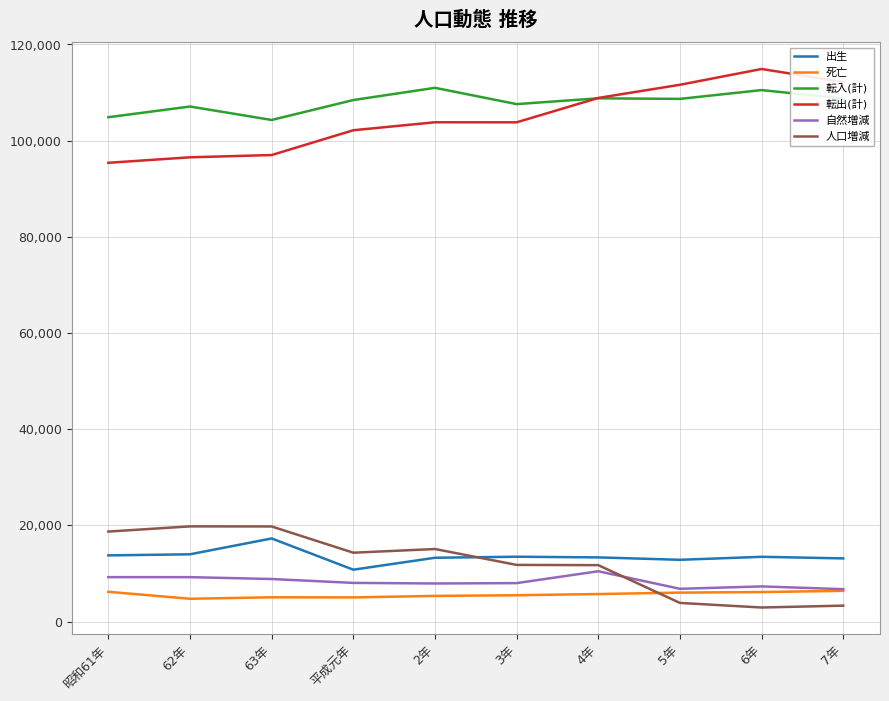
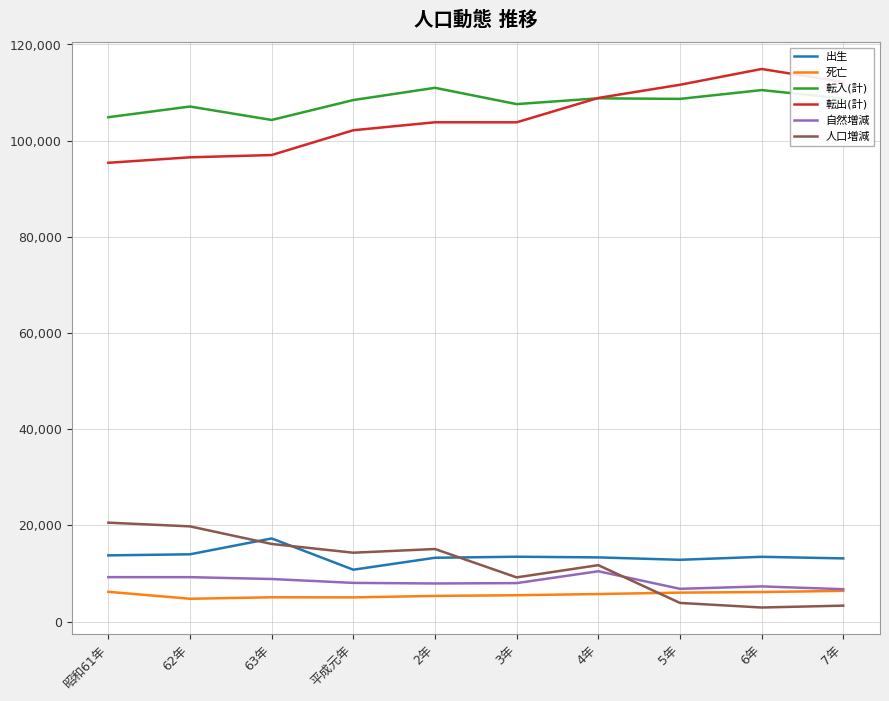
  {
    "出生": {
      "昭和61年": "14,000",
      "62年": "14,000",
      "63年": "17,000",
      "平成元年": "11,000",
      "2年": "13,000",
      "3年": "13,000",
      "4年": "13,000",
      "5年": "13,000",
      "6年": "13,000",
      "7年": "13,000"
    },
    "死亡": {
      "昭和61年": "6,000",
      "62年": "5,000",
      "63年": "5,000",
      "平成元年": "5,000",
      "2年": "5,000",
      "3年": "5,000",
      "4年": "6,000",
      "5年": "6,000",
      "6年": "6,000"
    },
    "転入(計)": {
      "昭和61年": "105,000",
      "62年": "107,000",
      "63年": "104,000",
      "平成元年": "108,000",
      "2年": "111,000",
      "3年": "108,000",
      "5年": "109,000",
      "6年": "111,000"
    },
    "転出(計)": {
      "昭和61年": "95,000",
      "62年": "97,000",
      "63年": "97,000",
      "平成元年": "102,000",
      "2年": "104,000",
      "3年": "104,000",
      "5年": "112,000",
      "6年": "115,000"
    },
    "自然増減": {
      "昭和61年": "9,000",
      "62年": "9,000",
      "63年": "9,000",
      "平成元年": "8,000",
      "2年": "8,000",
      "3年": "8,000",
      "4年": "10,000",
      "5年": "7,000",
      "6年": "7,000"
    },
    "人口増減": {
-     "昭和61年": "19,000",
+     "昭和61年": "21,000",
      "62年": "20,000",
-     "63年": "20,000",
+     "63年": "16,000",
      "平成元年": "14,000",
      "2年": "15,000",
-     "3年": "12,000",
+     "3年": "9,000",
      "4年": "12,000",
      "5年": "4,000",
      "6年": "3,000",
      "7年": "3,000"
    }
  }
